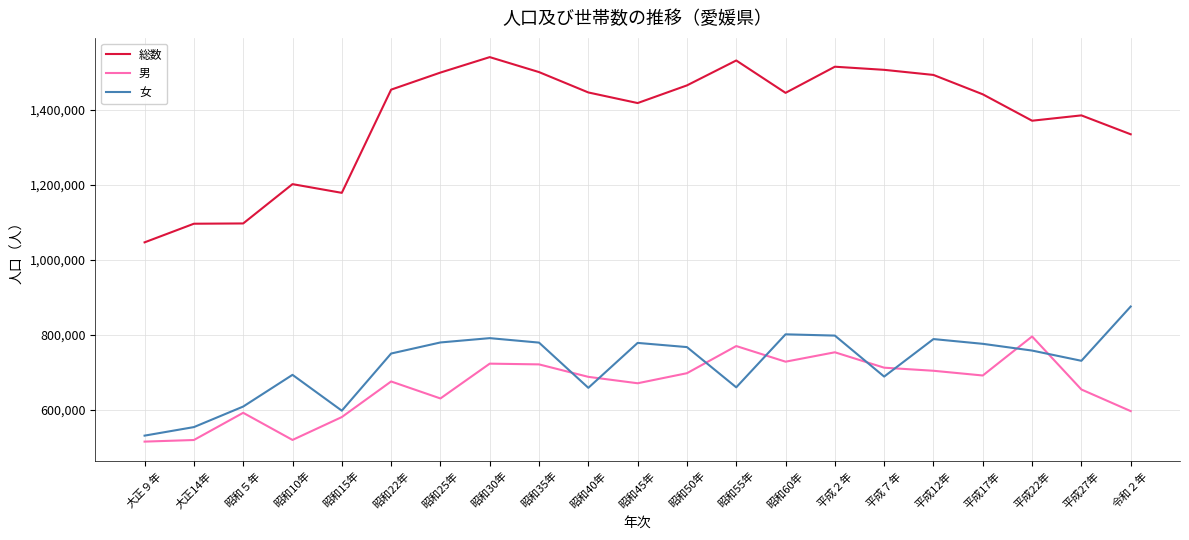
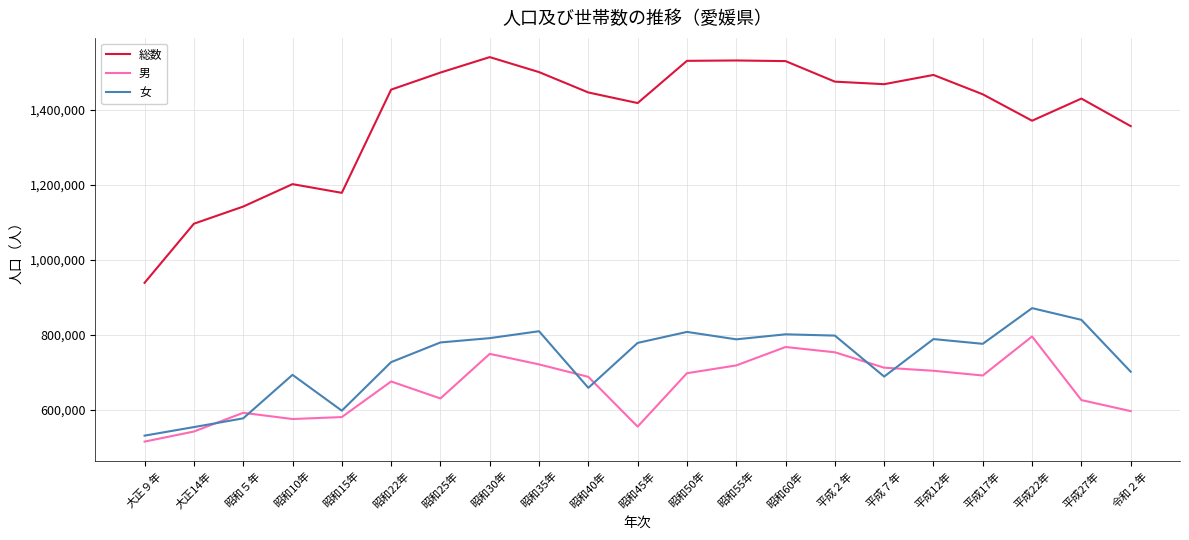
  {
    "総数": {
-     "大正９年": "1,050,000",
+     "大正９年": "940,000",
      "大正14年": "1,100,000",
-     "昭和５年": "1,100,000",
+     "昭和５年": "1,140,000",
      "昭和10年": "1,200,000",
      "昭和15年": "1,180,000",
      "昭和22年": "1,450,000",
      "昭和25年": "1,500,000",
      "昭和30年": "1,540,000",
      "昭和35年": "1,500,000",
      "昭和40年": "1,450,000",
      "昭和45年": "1,420,000",
-     "昭和50年": "1,470,000",
+     "昭和50年": "1,530,000",
      "昭和55年": "1,530,000",
-     "昭和60年": "1,450,000",
-     "平成２年": "1,520,000",
-     "平成７年": "1,510,000",
+     "昭和60年": "1,530,000",
+     "平成２年": "1,480,000",
+     "平成７年": "1,470,000",
      "平成12年": "1,490,000",
      "平成17年": "1,440,000",
      "平成22年": "1,370,000",
-     "平成27年": "1,390,000",
-     "令和２年": "1,330,000"
+     "平成27年": "1,430,000",
+     "令和２年": "1,360,000"
    },
    "男": {
      "大正９年": "520,000",
-     "大正14年": "520,000",
+     "大正14年": "540,000",
      "昭和５年": "590,000",
-     "昭和10年": "520,000",
+     "昭和10年": "580,000",
      "昭和15年": "580,000",
      "昭和22年": "680,000",
      "昭和25年": "630,000",
-     "昭和30年": "720,000",
+     "昭和30年": "750,000",
      "昭和35年": "720,000",
      "昭和40年": "690,000",
-     "昭和45年": "670,000",
+     "昭和45年": "560,000",
      "昭和50年": "700,000",
-     "昭和55年": "770,000",
-     "昭和60年": "730,000",
+     "昭和55年": "720,000",
+     "昭和60年": "770,000",
      "平成２年": "750,000",
      "平成７年": "710,000",
      "平成12年": "700,000",
      "平成17年": "690,000",
      "平成22年": "800,000",
-     "平成27年": "650,000",
+     "平成27年": "630,000",
      "令和２年": "600,000"
    },
    "女": {
      "大正９年": "530,000",
      "大正14年": "550,000",
-     "昭和５年": "610,000",
+     "昭和５年": "580,000",
      "昭和10年": "690,000",
      "昭和15年": "600,000",
-     "昭和22年": "750,000",
+     "昭和22年": "730,000",
      "昭和25年": "780,000",
      "昭和30年": "790,000",
-     "昭和35年": "780,000",
+     "昭和35年": "810,000",
      "昭和40年": "660,000",
      "昭和45年": "780,000",
-     "昭和50年": "770,000",
-     "昭和55年": "660,000",
+     "昭和50年": "810,000",
+     "昭和55年": "790,000",
      "昭和60年": "800,000",
      "平成２年": "800,000",
      "平成７年": "690,000",
      "平成12年": "790,000",
      "平成17年": "780,000",
-     "平成22年": "760,000",
-     "平成27年": "730,000",
-     "令和２年": "880,000"
+     "平成22年": "870,000",
+     "平成27年": "840,000",
+     "令和２年": "700,000"
    }
  }
